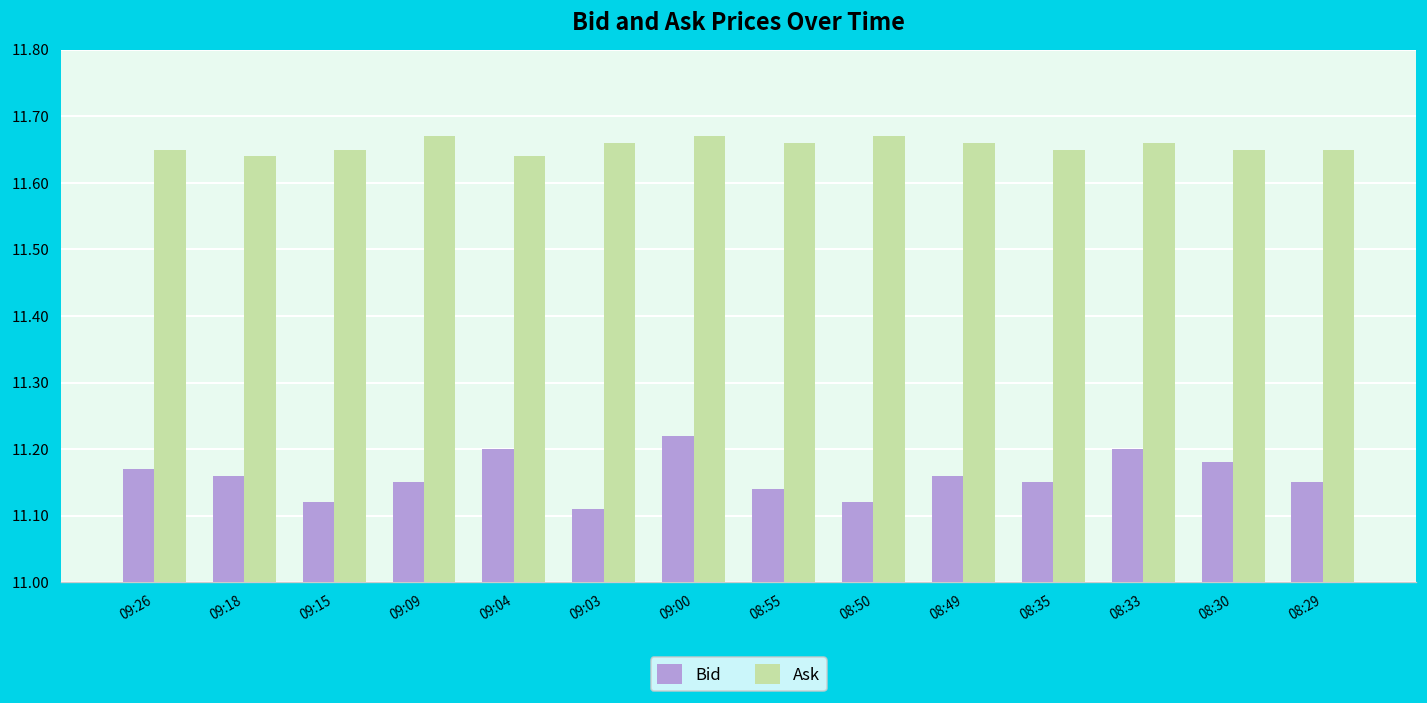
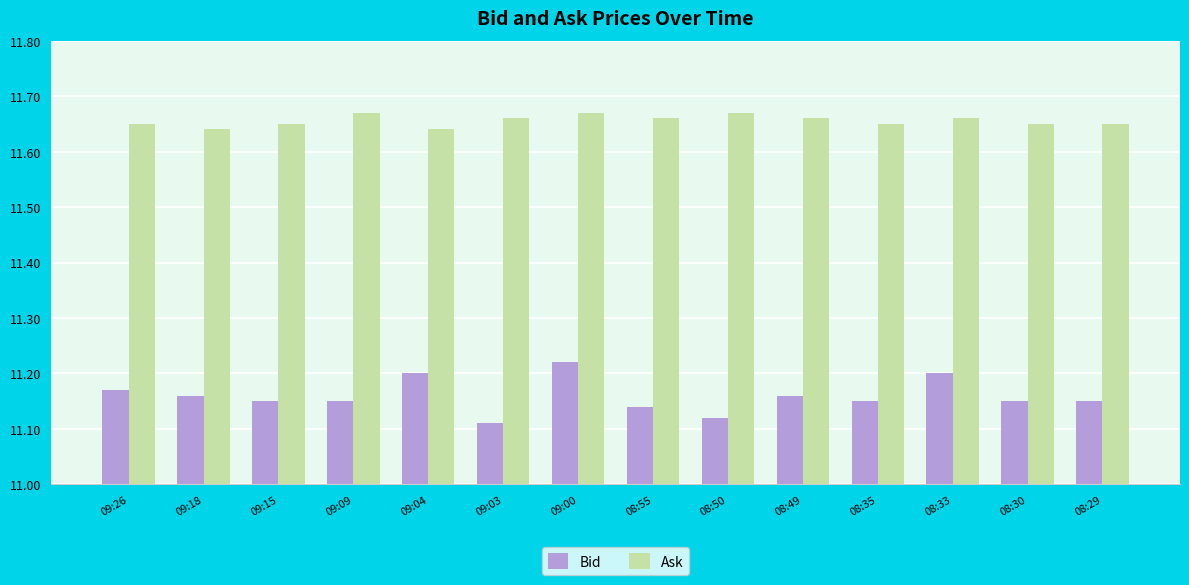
  {
    "Bid": {
      "09:26": 11.17,
      "09:18": 11.16,
-     "09:15": 11.12,
+     "09:15": 11.15,
      "09:09": 11.15,
      "09:04": 11.20,
      "09:03": 11.11,
      "09:00": 11.22,
      "08:55": 11.14,
      "08:50": 11.12,
      "08:49": 11.16,
      "08:35": 11.15,
      "08:33": 11.20,
-     "08:30": 11.18,
+     "08:30": 11.15,
      "08:29": 11.15
    },
    "Ask": {
      "09:26": 11.65,
      "09:18": 11.64,
      "09:15": 11.65,
      "09:09": 11.67,
      "09:04": 11.64,
      "09:03": 11.66,
      "09:00": 11.67,
      "08:55": 11.66,
      "08:50": 11.67,
      "08:49": 11.66,
      "08:35": 11.65,
      "08:33": 11.66,
      "08:30": 11.65,
      "08:29": 11.65
    }
  }
